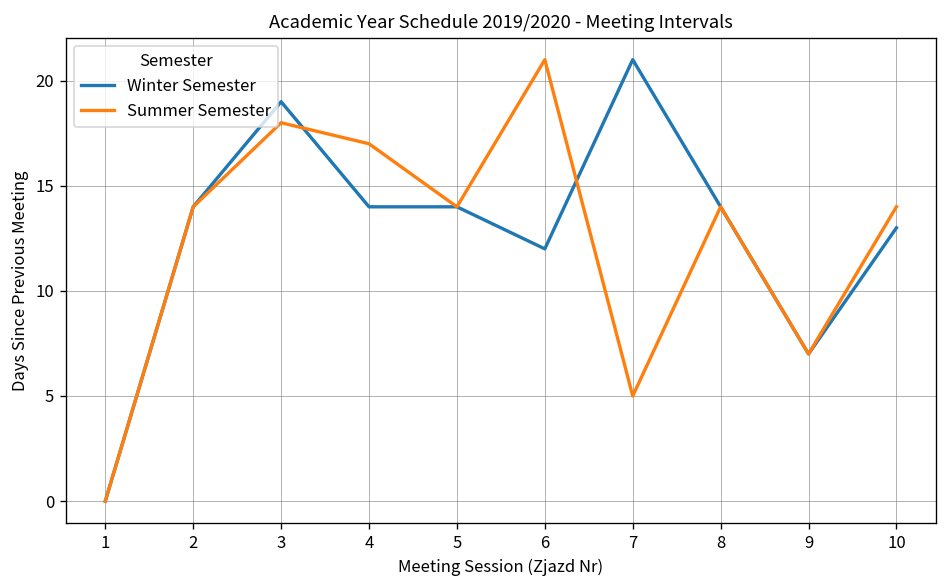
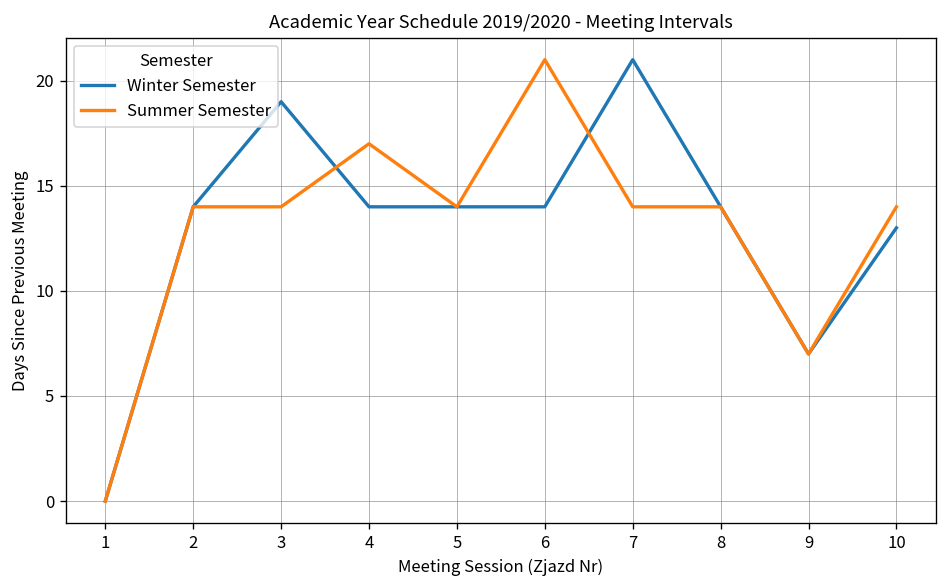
  {
    "Winter Semester": {
      "3": 19,
      "4": 14,
-     "6": 12,
+     "6": 14,
      "7": 21,
      "10": 13
    },
    "Summer Semester": {
-     "3": 18,
+     "3": 14,
      "4": 17,
      "6": 21,
-     "7": 5,
+     "7": 14,
      "10": 14
    }
  }
